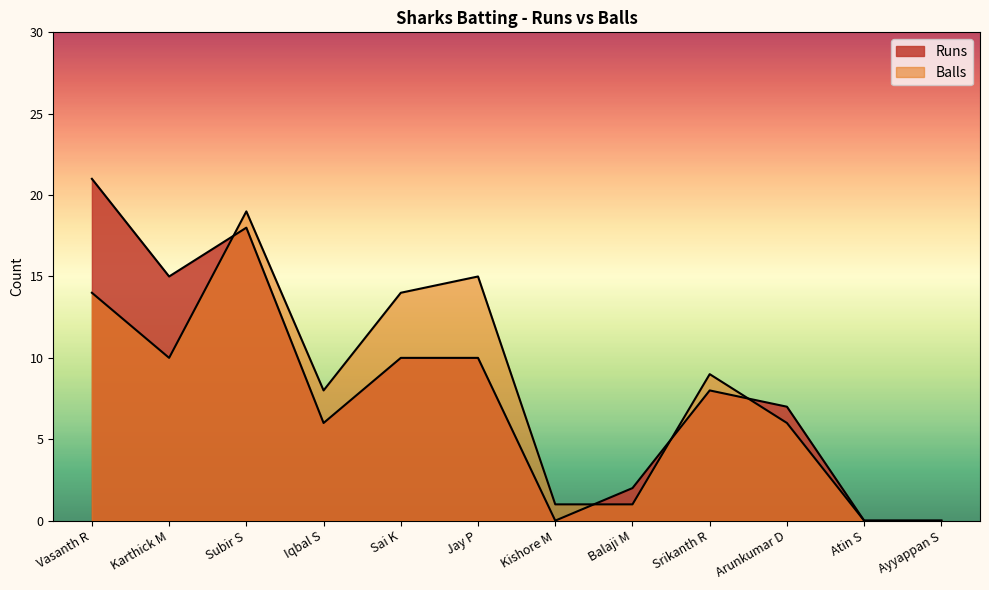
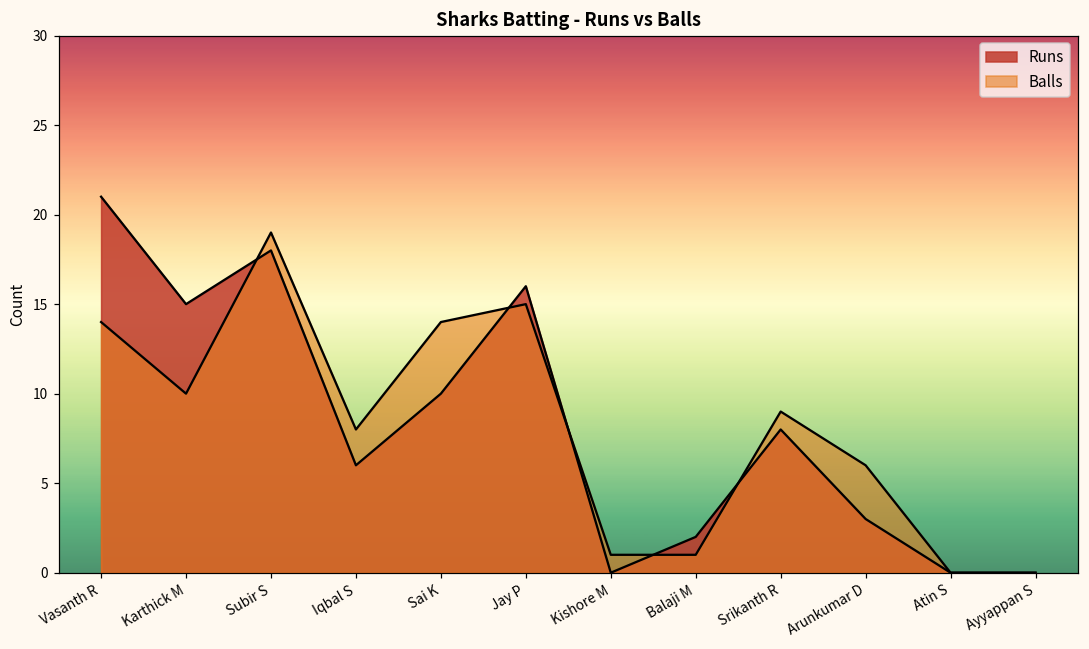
  {
    "Runs": {
      "Vasanth R": 21,
      "Karthick M": 15,
      "Subir S": 18,
      "Iqbal S": 6,
      "Sai K": 10,
-     "Jay P": 10,
+     "Jay P": 16,
      "Kishore M": 0,
      "Balaji M": 2,
      "Srikanth R": 8,
-     "Arunkumar D": 7
+     "Arunkumar D": 3
    },
    "Balls": {
      "Vasanth R": 14,
      "Karthick M": 10,
      "Subir S": 19,
      "Iqbal S": 8,
      "Sai K": 14,
      "Jay P": 15,
      "Kishore M": 1,
      "Balaji M": 1,
      "Srikanth R": 9,
      "Arunkumar D": 6
    }
  }
